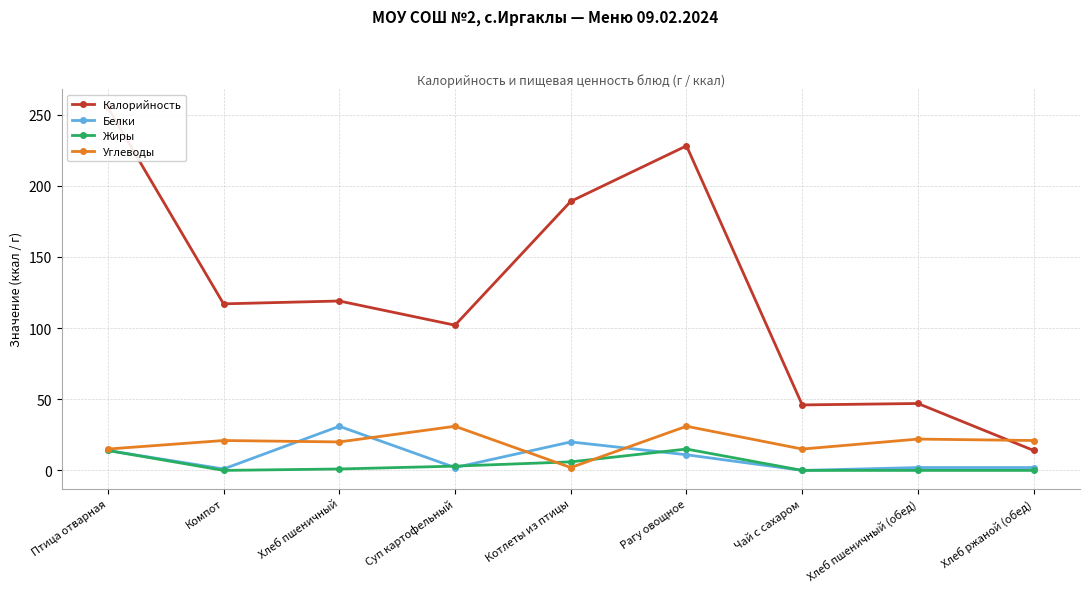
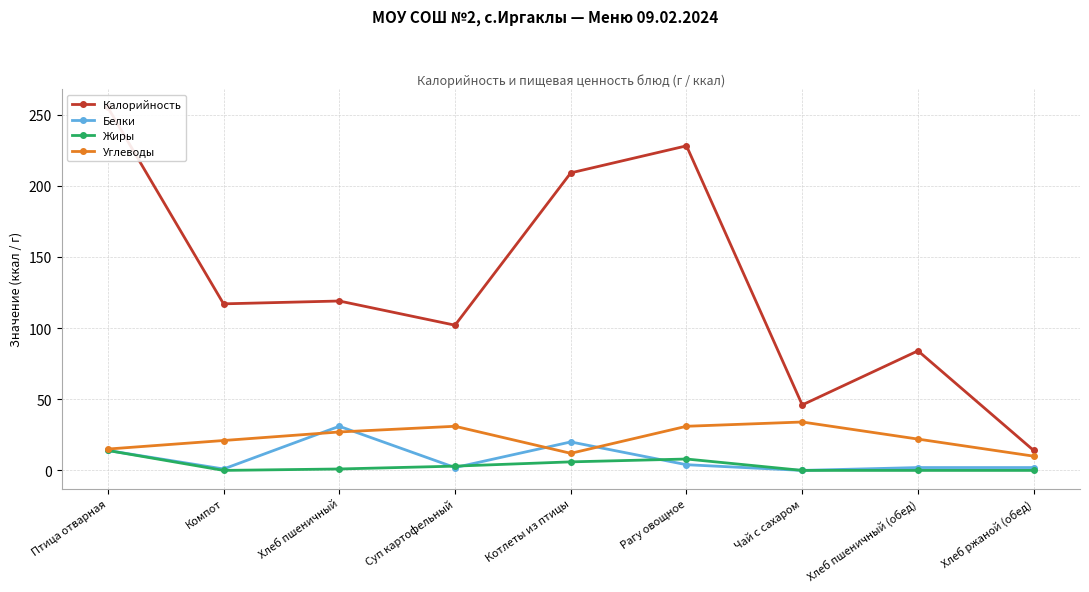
  {
    "Калорийность": {
      "Компот": 117,
      "Хлеб пшеничный": 119,
      "Суп картофельный": 102,
-     "Котлеты из птицы": 189,
+     "Котлеты из птицы": 209,
      "Рагу овощное": 228,
      "Чай с сахаром": 46,
-     "Хлеб пшеничный (обед)": 47,
+     "Хлеб пшеничный (обед)": 84,
      "Хлеб ржаной (обед)": 14
    },
    "Белки": {
      "Хлеб пшеничный": 31,
      "Котлеты из птицы": 20,
-     "Рагу овощное": 11,
+     "Рагу овощное": 4,
      "Хлеб пшеничный (обед)": 2,
      "Хлеб ржаной (обед)": 2
    },
    "Жиры": {
      "Хлеб пшеничный": 1,
      "Котлеты из птицы": 6,
-     "Рагу овощное": 15,
+     "Рагу овощное": 8,
      "Хлеб пшеничный (обед)": 0,
      "Хлеб ржаной (обед)": 0
    },
    "Углеводы": {
      "Компот": 21,
-     "Хлеб пшеничный": 20,
+     "Хлеб пшеничный": 27,
      "Суп картофельный": 31,
-     "Котлеты из птицы": 2,
+     "Котлеты из птицы": 12,
      "Рагу овощное": 31,
-     "Чай с сахаром": 15,
+     "Чай с сахаром": 34,
      "Хлеб пшеничный (обед)": 22,
-     "Хлеб ржаной (обед)": 21
+     "Хлеб ржаной (обед)": 10
    }
  }
